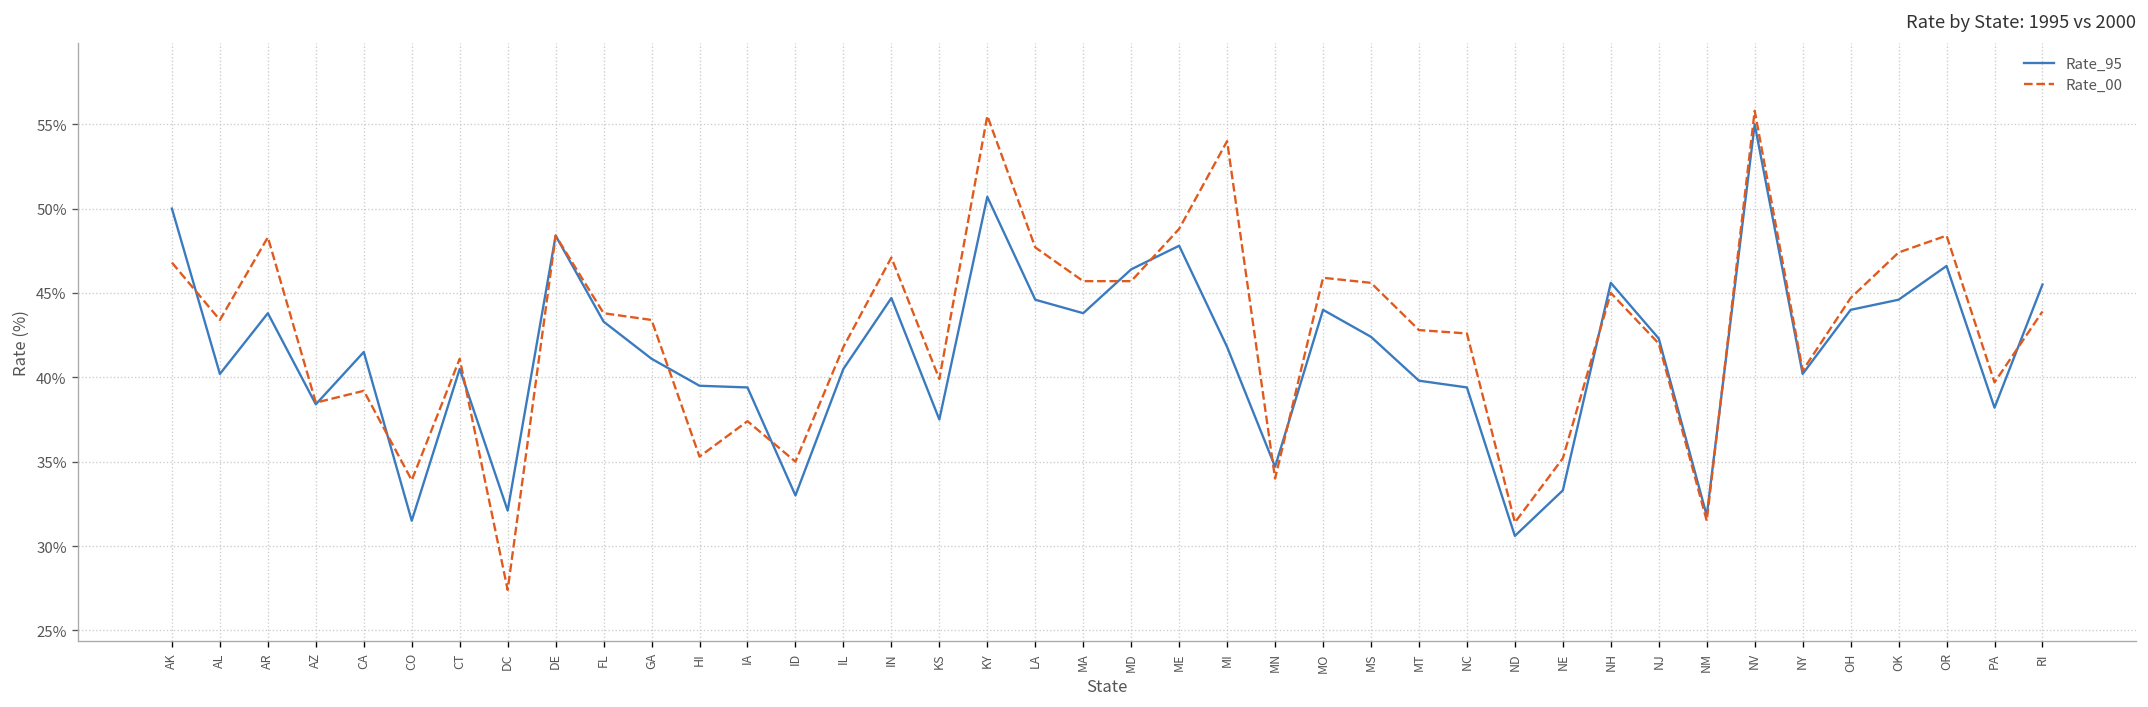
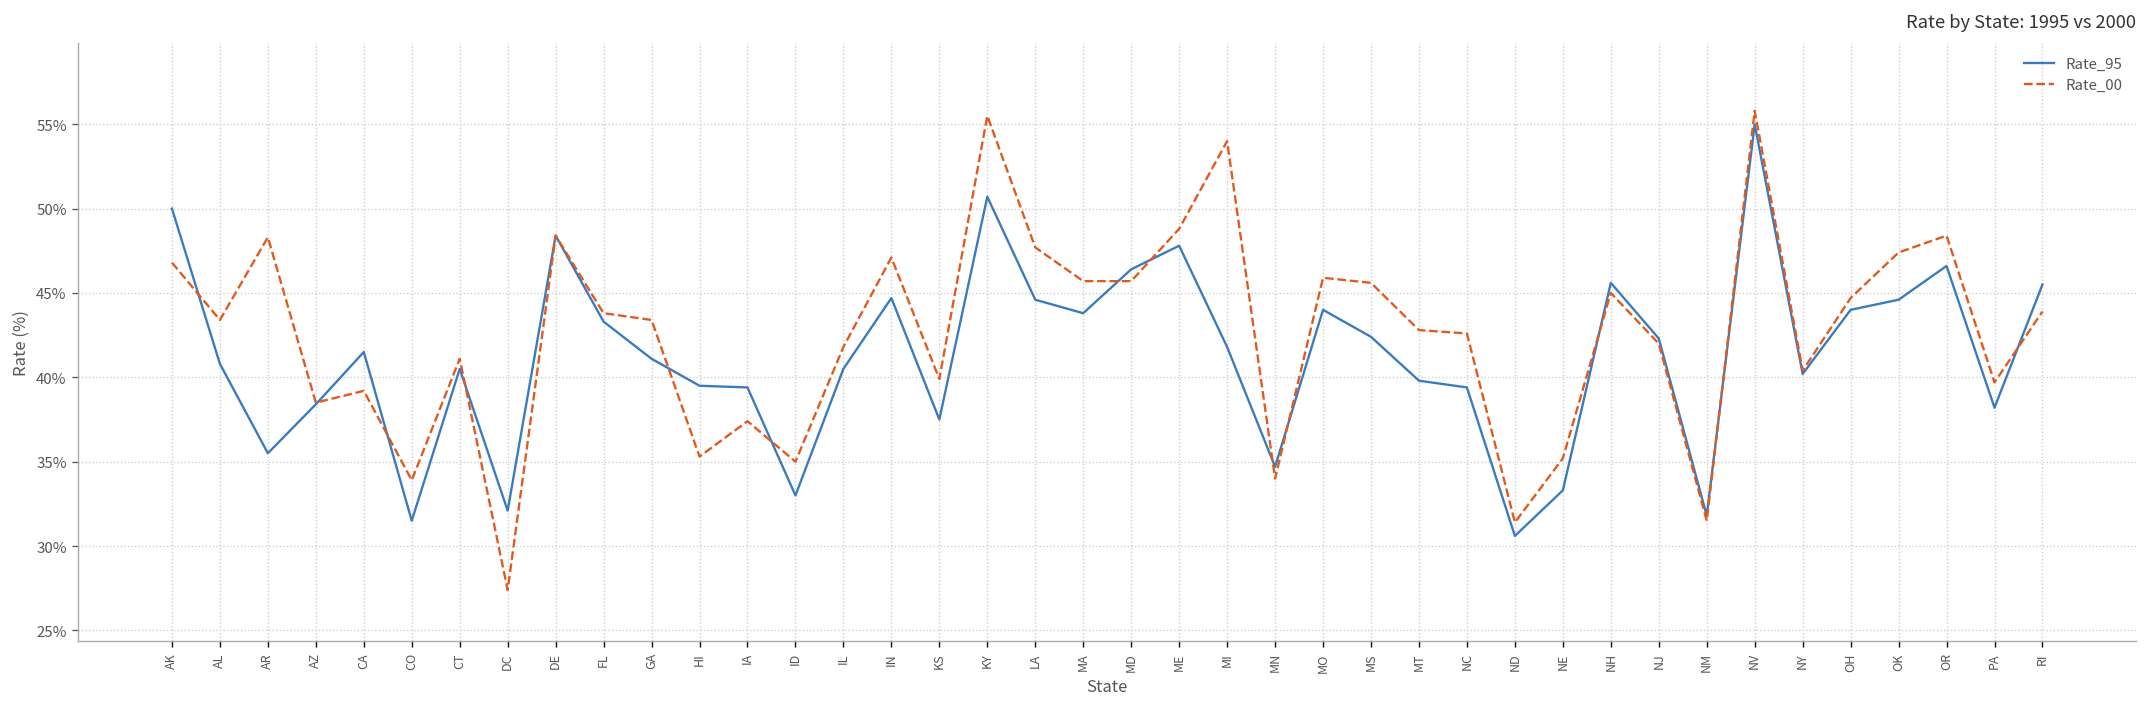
  {
    "Rate_95": {
      "AK": "50.0%",
-     "AL": "40.2%",
-     "AR": "43.8%",
+     "AL": "40.8%",
+     "AR": "35.5%",
      "CA": "41.5%",
      "CO": "31.5%",
      "CT": "40.5%",
      "DC": "32.1%",
      "FL": "43.3%",
      "GA": "41.1%",
      "HI": "39.5%",
      "IA": "39.4%",
      "ID": "33.0%",
      "IL": "40.5%",
      "IN": "44.7%",
      "KS": "37.5%",
      "KY": "50.7%",
      "LA": "44.6%",
      "MA": "43.8%",
      "MD": "46.4%",
      "ME": "47.8%",
      "MI": "41.8%",
      "MN": "34.7%",
      "MO": "44.0%",
      "MS": "42.4%",
      "MT": "39.8%",
      "NC": "39.4%",
      "ND": "30.6%",
      "NE": "33.3%",
      "NH": "45.6%",
      "NJ": "42.3%",
      "NM": "31.8%",
      "NV": "55.0%",
      "NY": "40.2%",
      "OH": "44.0%",
      "OK": "44.6%",
      "OR": "46.6%",
      "PA": "38.2%",
      "RI": "45.5%"
    },
    "Rate_00": {
      "AK": "46.8%",
      "AL": "43.4%",
      "AR": "48.3%",
      "CA": "39.2%",
      "CO": "33.9%",
      "CT": "41.1%",
      "DC": "27.4%",
      "FL": "43.8%",
      "GA": "43.4%",
      "HI": "35.3%",
      "IA": "37.4%",
      "ID": "35.0%",
      "IL": "41.8%",
      "IN": "47.1%",
      "KS": "39.9%",
      "KY": "55.5%",
      "LA": "47.7%",
      "MA": "45.7%",
      "MD": "45.7%",
      "ME": "48.8%",
      "MI": "54.0%",
      "MN": "34.0%",
      "MO": "45.9%",
      "MS": "45.6%",
      "MT": "42.8%",
      "NC": "42.6%",
      "ND": "31.4%",
      "NE": "35.2%",
      "NH": "45.0%",
      "NJ": "42.0%",
      "NM": "31.5%",
      "NV": "55.8%",
      "NY": "40.4%",
      "OH": "44.7%",
      "OK": "47.4%",
      "OR": "48.4%",
      "PA": "39.7%",
      "RI": "43.9%"
    }
  }
